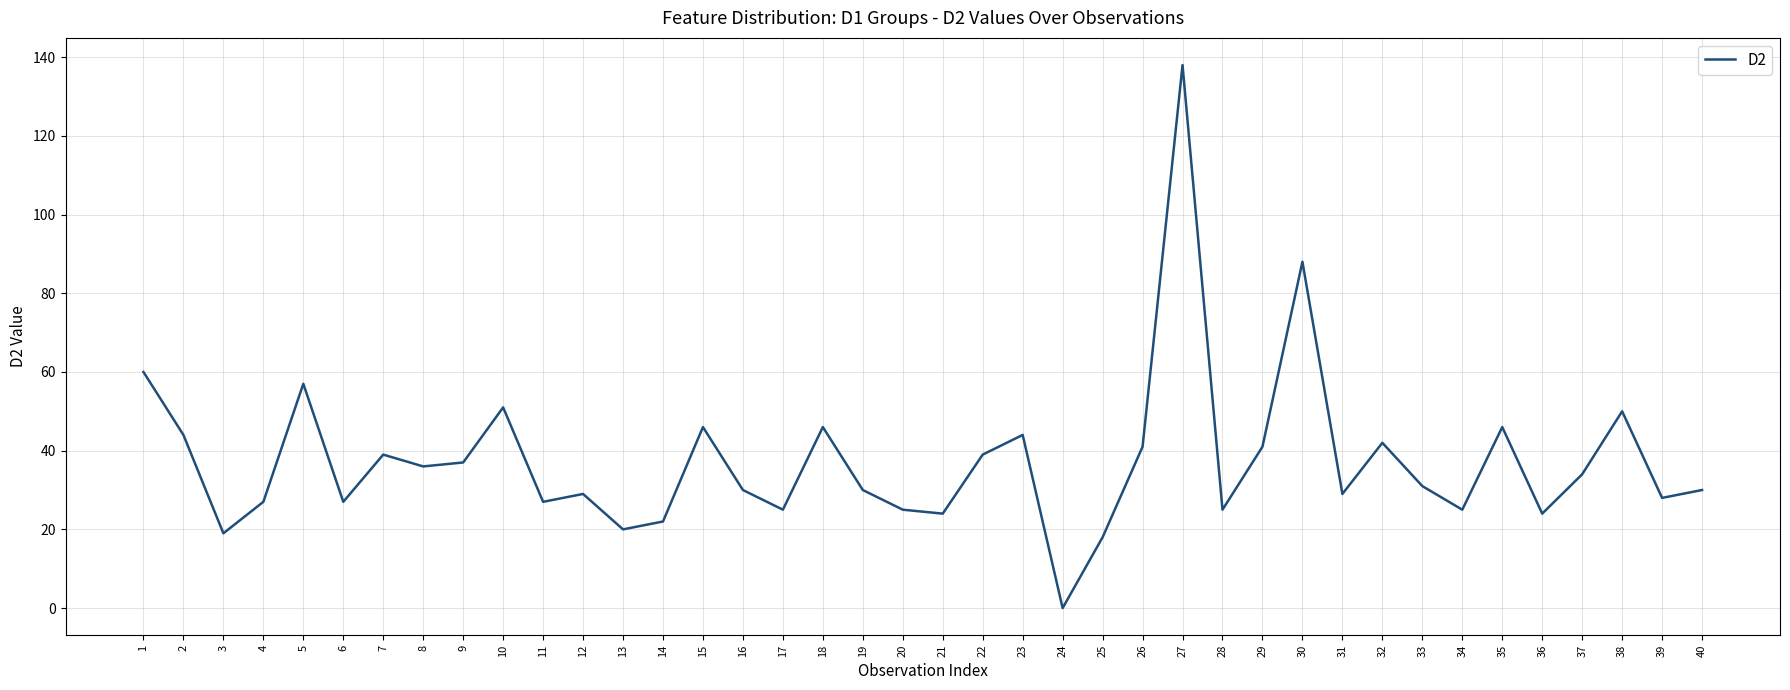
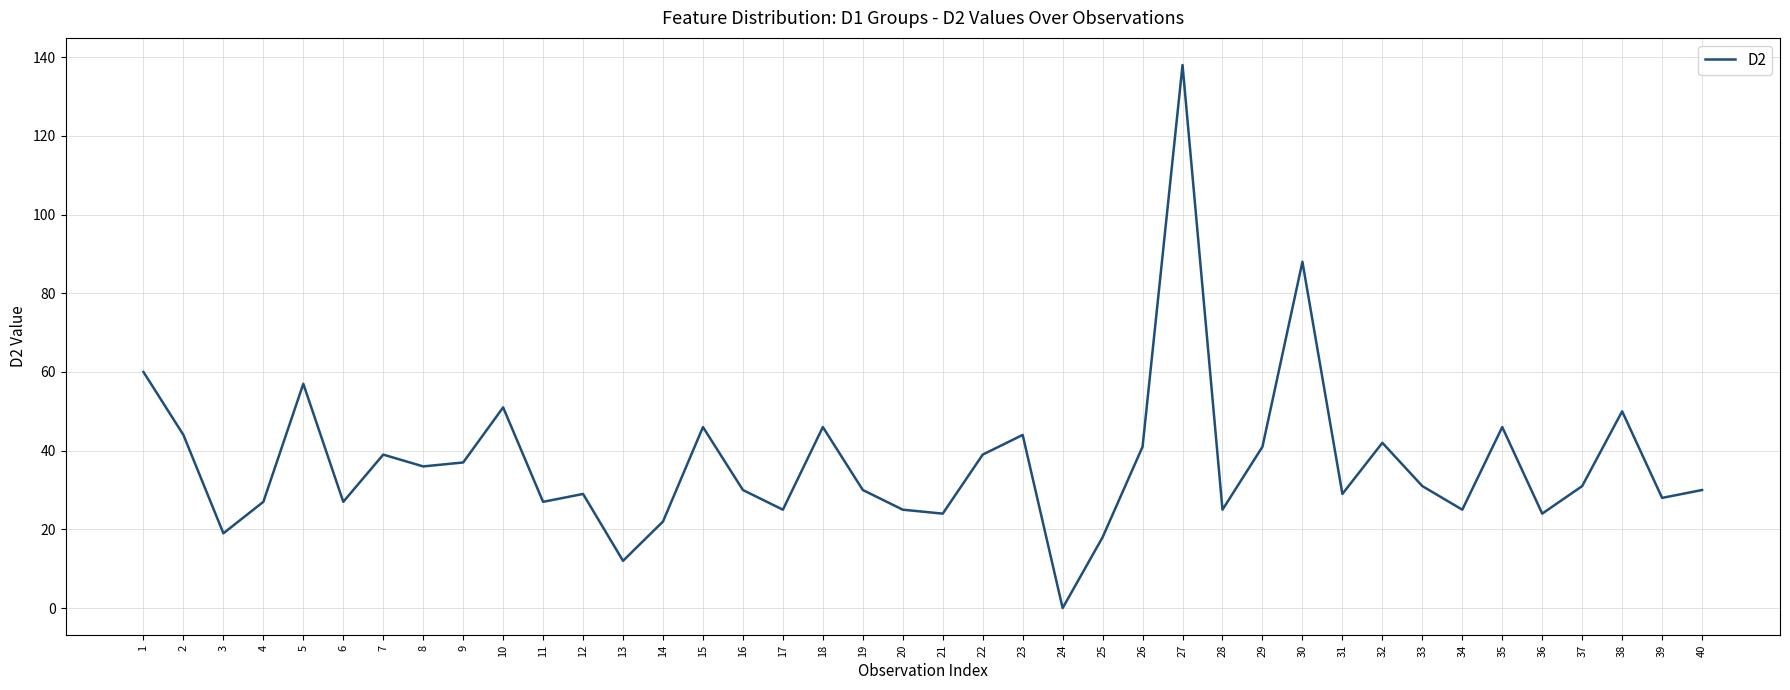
  {
    "1": 60,
    "2": 44,
    "3": 19,
    "4": 27,
    "5": 57,
    "6": 27,
    "7": 39,
    "8": 36,
    "9": 37,
    "10": 51,
    "11": 27,
    "12": 29,
-   "13": 20,
+   "13": 12,
    "14": 22,
    "15": 46,
    "16": 30,
    "17": 25,
    "18": 46,
    "19": 30,
    "20": 25,
    "21": 24,
    "22": 39,
    "23": 44,
    "24": 0,
    "25": 18,
    "26": 41,
    "27": 138,
    "28": 25,
    "29": 41,
    "30": 88,
    "31": 29,
    "32": 42,
    "33": 31,
    "34": 25,
    "35": 46,
    "36": 24,
-   "37": 34,
+   "37": 31,
    "38": 50,
    "39": 28,
    "40": 30
  }
